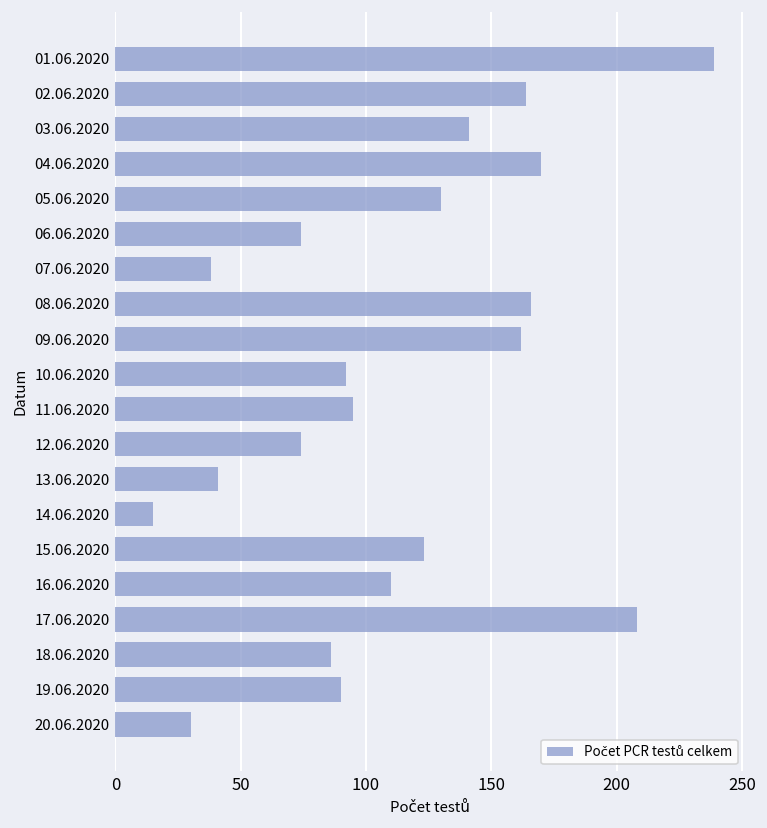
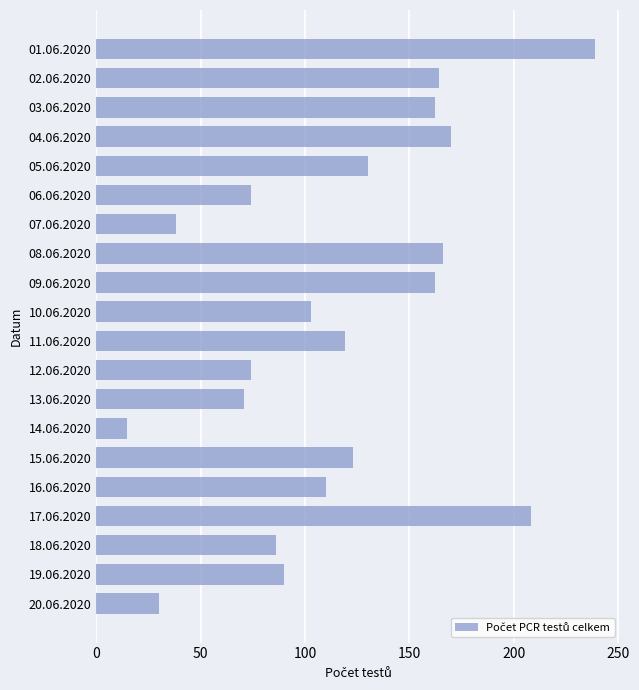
  {
    "01.06.2020": 239,
    "02.06.2020": 164,
-   "03.06.2020": 141,
+   "03.06.2020": 162,
    "04.06.2020": 170,
    "05.06.2020": 130,
    "06.06.2020": 74,
    "07.06.2020": 38,
    "08.06.2020": 166,
    "09.06.2020": 162,
-   "10.06.2020": 92,
-   "11.06.2020": 95,
+   "10.06.2020": 103,
+   "11.06.2020": 119,
    "12.06.2020": 74,
-   "13.06.2020": 41,
+   "13.06.2020": 71,
    "14.06.2020": 15,
    "15.06.2020": 123,
    "16.06.2020": 110,
    "17.06.2020": 208,
    "18.06.2020": 86,
    "19.06.2020": 90,
    "20.06.2020": 30
  }
